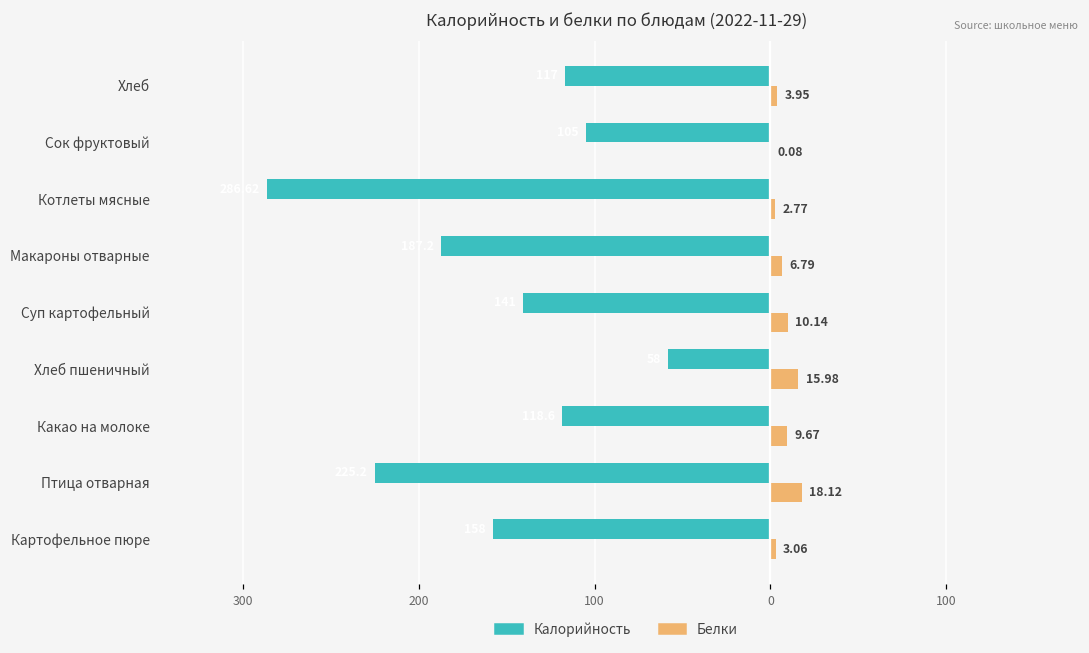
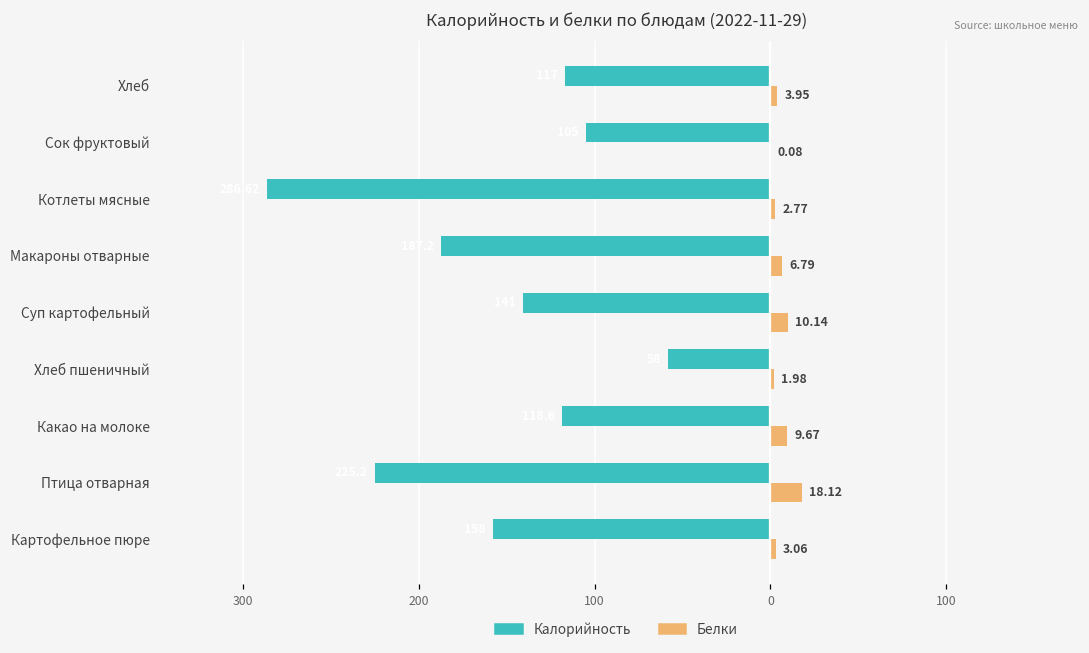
  {
    "Белки": {
      "Хлеб": 3.95,
      "Сок фруктовый": 0.08,
      "Котлеты мясные": 2.77,
      "Макароны отварные": 6.79,
      "Суп картофельный": 10.14,
-     "Хлеб пшеничный": 15.98,
+     "Хлеб пшеничный": 1.98,
      "Какао на молоке": 9.67,
      "Птица отварная": 18.12,
      "Картофельное пюре": 3.06
    }
  }
